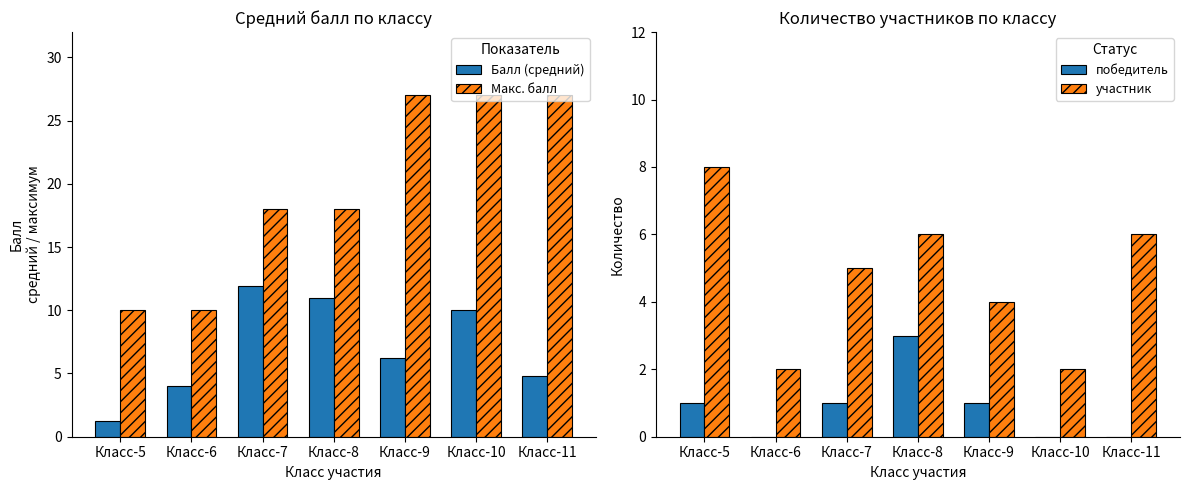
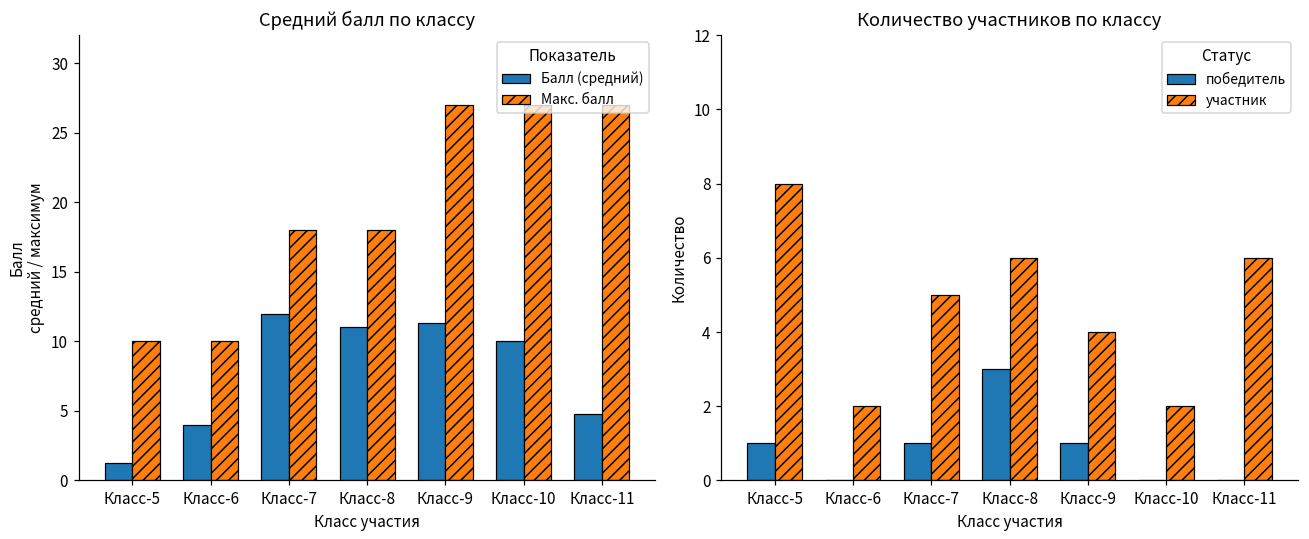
  {
    "Средний балл по классу": {
      "Балл (средний)": {
        "Класс-5": 1.3,
        "Класс-6": 4.0,
        "Класс-7": 11.9,
        "Класс-8": 11.0,
-       "Класс-9": 6.2,
+       "Класс-9": 11.3,
        "Класс-10": 10.0,
        "Класс-11": 4.8
      },
      "Макс. балл": {
        "Класс-5": 10.0,
        "Класс-6": 10.0,
        "Класс-7": 18.0,
        "Класс-8": 18.0,
        "Класс-9": 27.0
      }
    },
    "Количество участников по классу": {
      "победитель": {
        "Класс-5": 1.0,
        "Класс-6": 0.0,
        "Класс-7": 1.0,
        "Класс-8": 3.0,
        "Класс-9": 1.0,
        "Класс-10": 0.0,
        "Класс-11": 0.0
      },
      "участник": {
        "Класс-5": 8.0,
        "Класс-6": 2.0,
        "Класс-7": 5.0,
        "Класс-8": 6.0,
        "Класс-9": 4.0,
        "Класс-10": 2.0,
        "Класс-11": 6.0
      }
    }
  }
